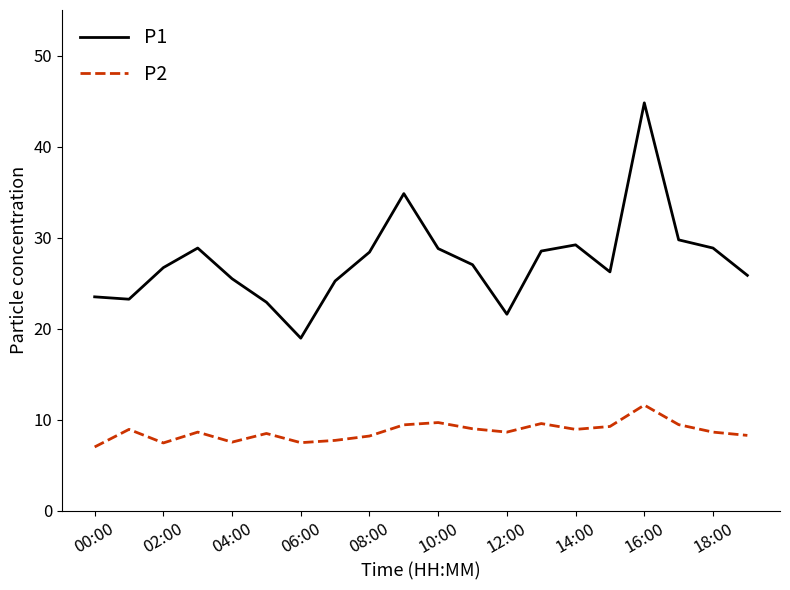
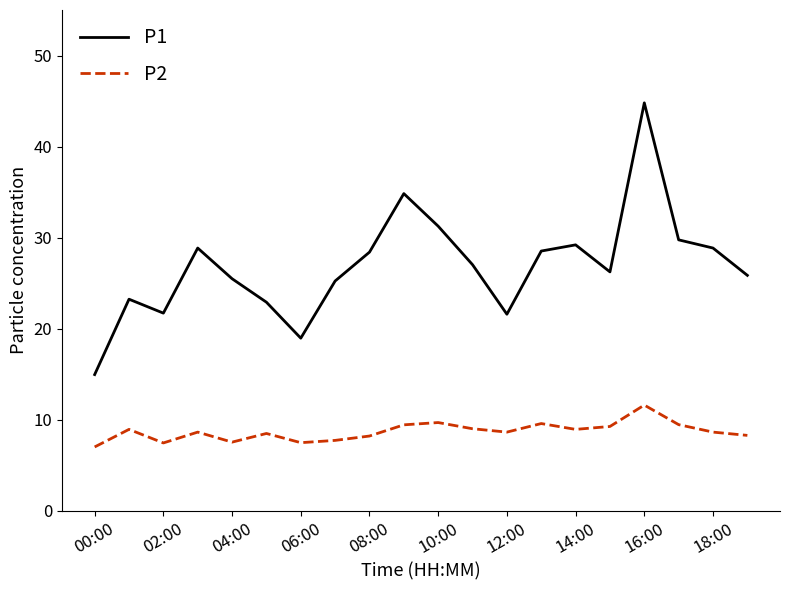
  {
    "P1": {
-     "00:00": 23,
-     "02:00": 27,
+     "00:00": 15,
+     "02:00": 22,
      "04:00": 25,
      "06:00": 19,
      "08:00": 28,
-     "10:00": 29,
+     "10:00": 31,
      "12:00": 22,
      "14:00": 29,
      "16:00": 45,
      "18:00": 29
    },
    "P2": {
      "00:00": 7,
      "02:00": 7,
      "04:00": 8,
      "06:00": 7,
      "08:00": 8,
      "10:00": 10,
      "12:00": 9,
      "14:00": 9,
      "16:00": 12,
      "18:00": 9
    }
  }
